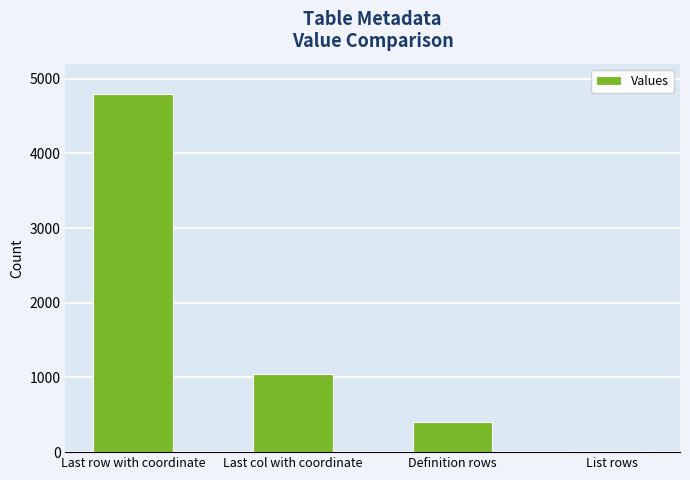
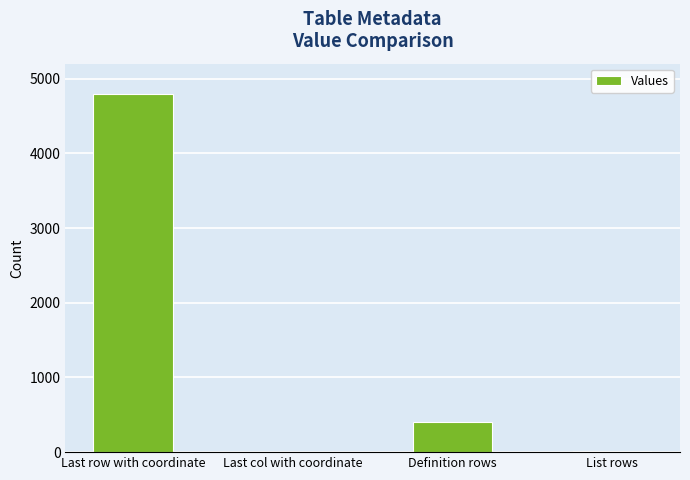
  {
    "Last row with coordinate": 4800,
-   "Last col with coordinate": 1000,
+   "Last col with coordinate": 0,
    "Definition rows": 400
  }
